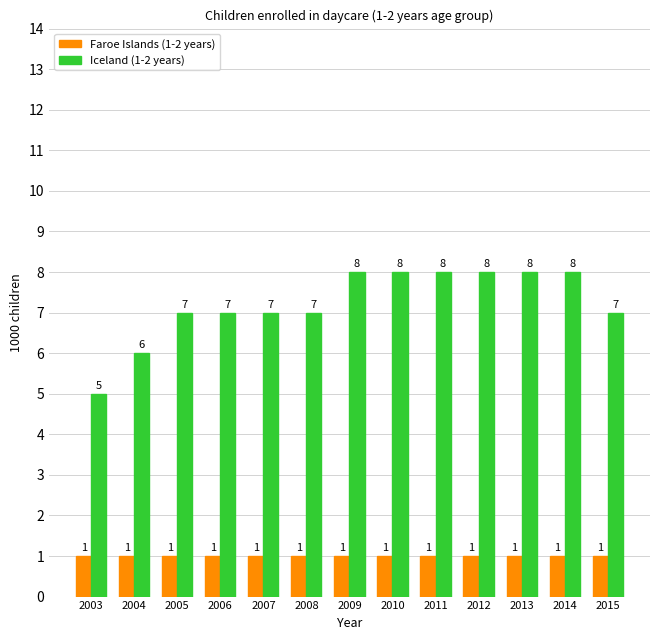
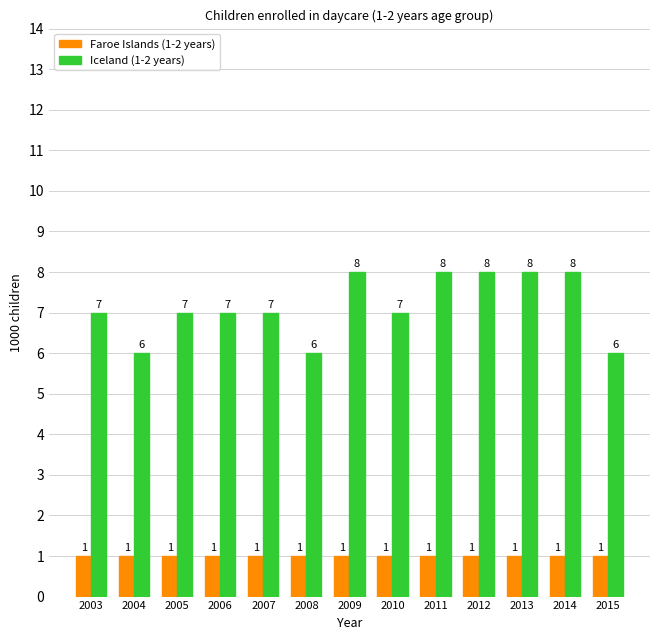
  {
    "Faroe Islands (1-2 years)": {
      "2003": 1,
      "2004": 1,
      "2005": 1,
      "2006": 1,
      "2007": 1,
      "2008": 1,
      "2009": 1,
      "2010": 1,
      "2011": 1,
      "2012": 1,
      "2013": 1,
      "2014": 1,
      "2015": 1
    },
    "Iceland (1-2 years)": {
-     "2003": 5,
+     "2003": 7,
      "2004": 6,
      "2005": 7,
      "2006": 7,
      "2007": 7,
-     "2008": 7,
+     "2008": 6,
      "2009": 8,
-     "2010": 8,
+     "2010": 7,
      "2011": 8,
      "2012": 8,
      "2013": 8,
      "2014": 8,
-     "2015": 7
+     "2015": 6
    }
  }
